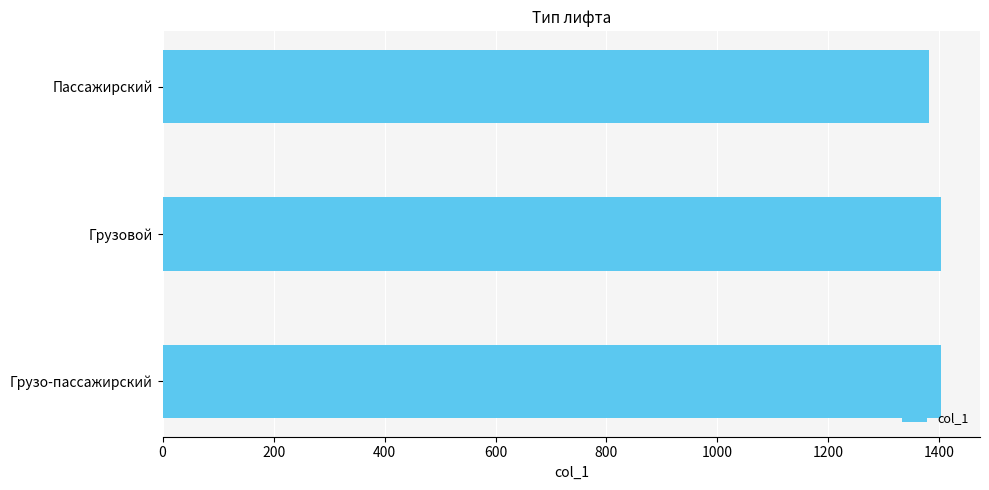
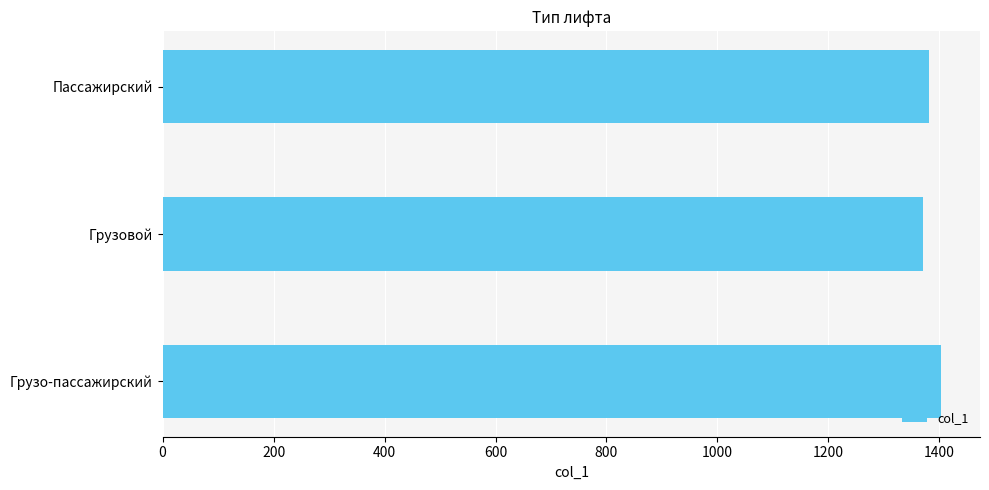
  {
    "Пассажирский": 1380,
-   "Грузовой": 1400,
+   "Грузовой": 1370,
    "Грузо-пассажирский": 1400
  }
